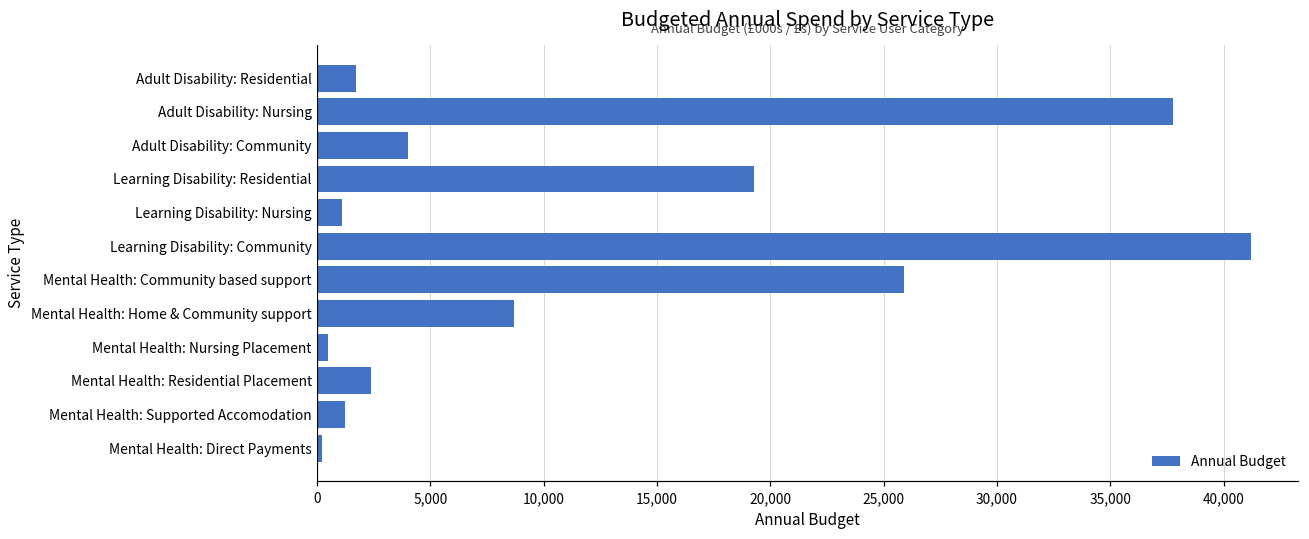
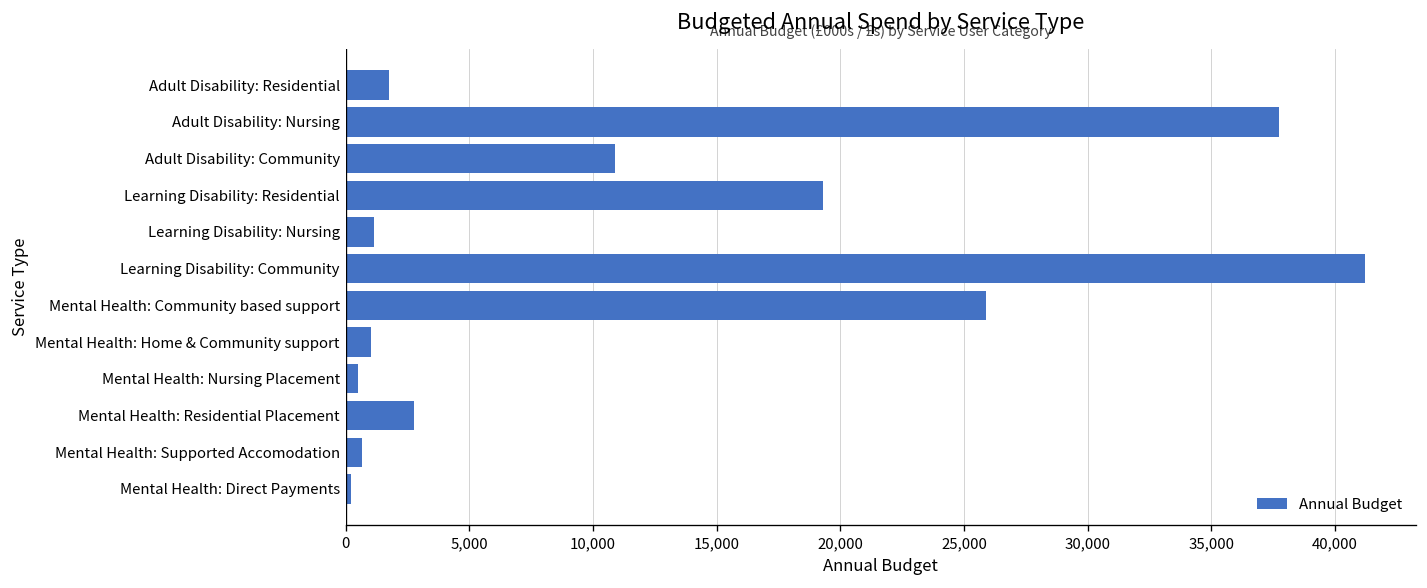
  {
    "Adult Disability: Residential": "1,700",
    "Adult Disability: Nursing": "37,800",
-   "Adult Disability: Community": "4,000",
+   "Adult Disability: Community": "10,900",
    "Learning Disability: Residential": "19,300",
    "Learning Disability: Nursing": "1,100",
    "Learning Disability: Community": "41,200",
    "Mental Health: Community based support": "25,900",
-   "Mental Health: Home & Community support": "8,700",
+   "Mental Health: Home & Community support": "1,000",
    "Mental Health: Nursing Placement": "500",
-   "Mental Health: Residential Placement": "2,400",
-   "Mental Health: Supported Accomodation": "1,200",
+   "Mental Health: Residential Placement": "2,800",
+   "Mental Health: Supported Accomodation": "700",
    "Mental Health: Direct Payments": "200"
  }
